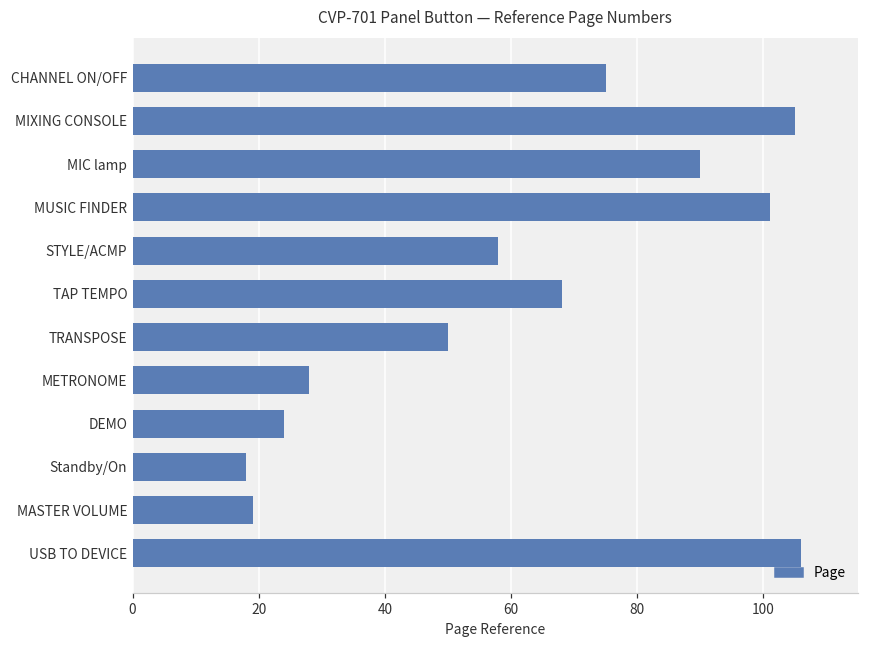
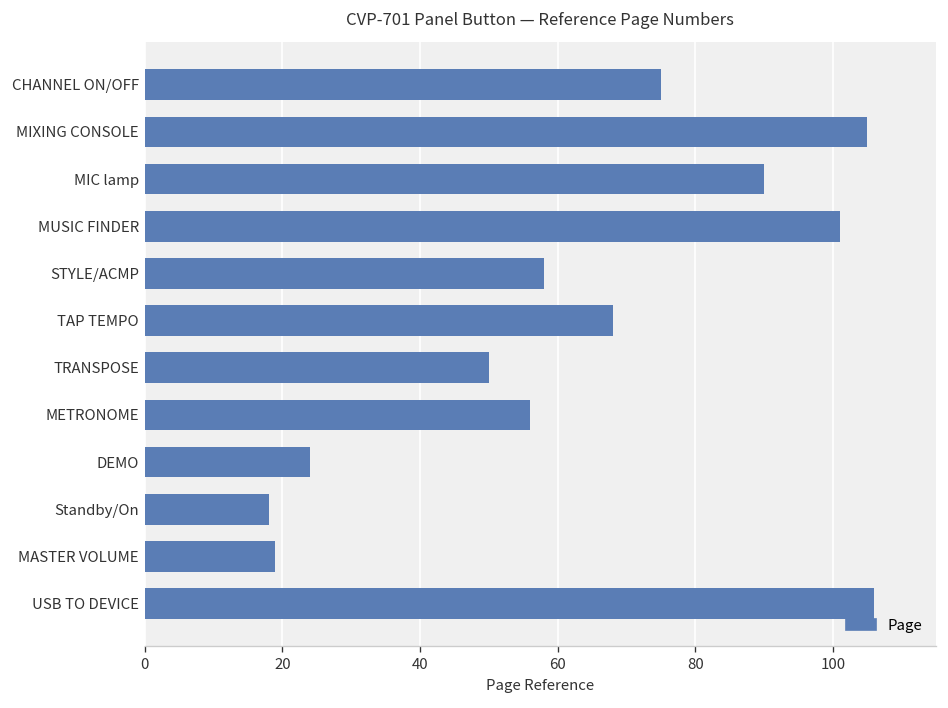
  {
    "CHANNEL ON/OFF": 75,
    "MIXING CONSOLE": 105,
    "MIC lamp": 90,
    "MUSIC FINDER": 101,
    "STYLE/ACMP": 58,
    "TAP TEMPO": 68,
    "TRANSPOSE": 50,
-   "METRONOME": 28,
+   "METRONOME": 56,
    "DEMO": 24,
    "Standby/On": 18,
    "MASTER VOLUME": 19,
    "USB TO DEVICE": 106
  }
